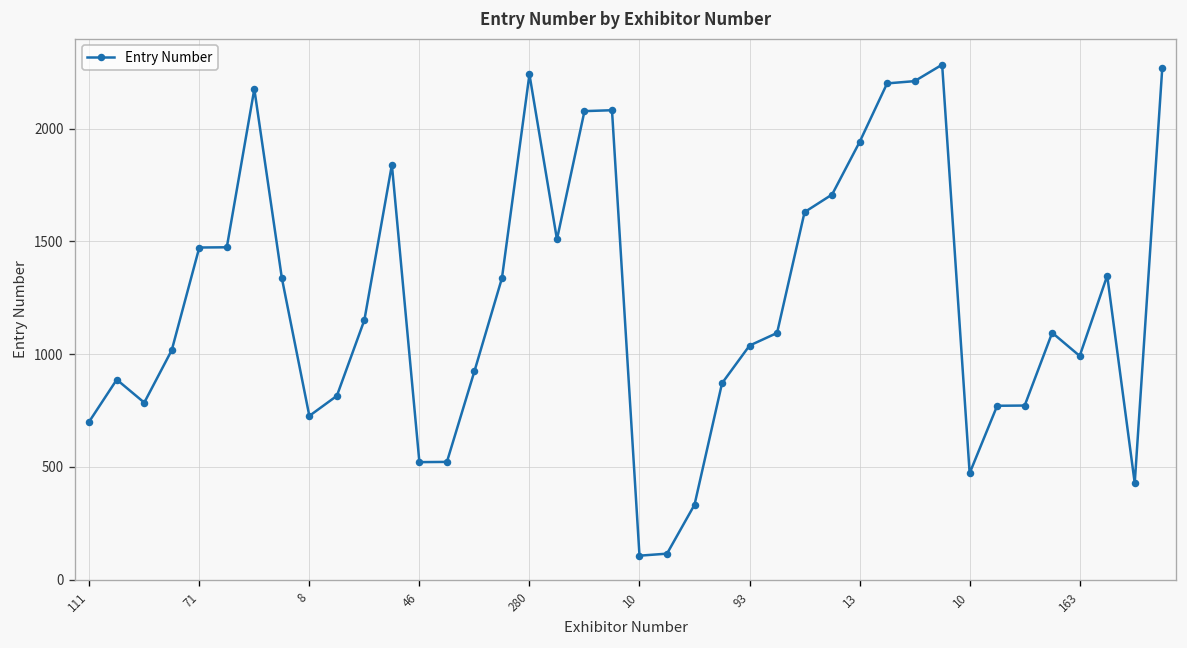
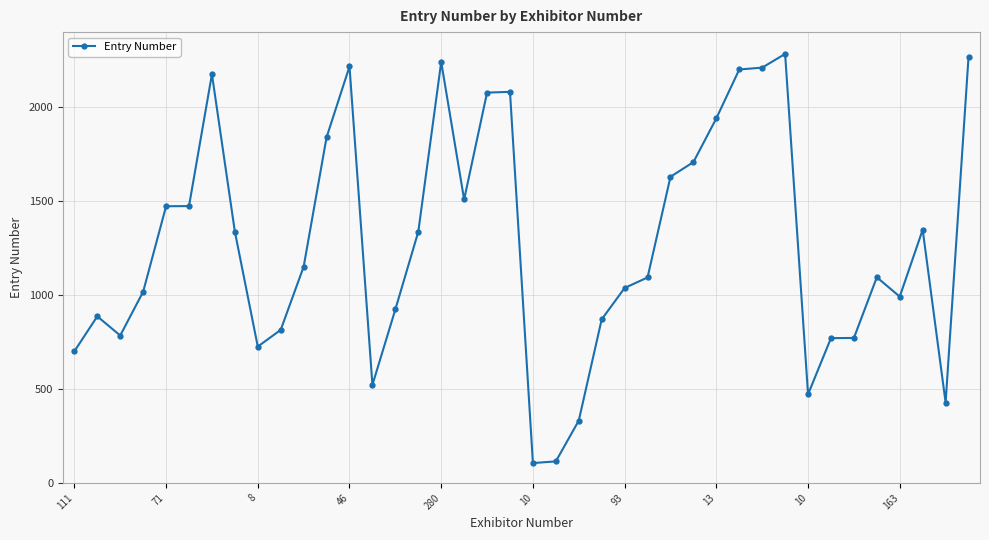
  {
    "111": 700,
    "71": 1470,
    "8": 730,
-   "46": 520,
+   "46": 2220,
    "280": 2240,
    "93": 1040,
    "163": 990
  }
